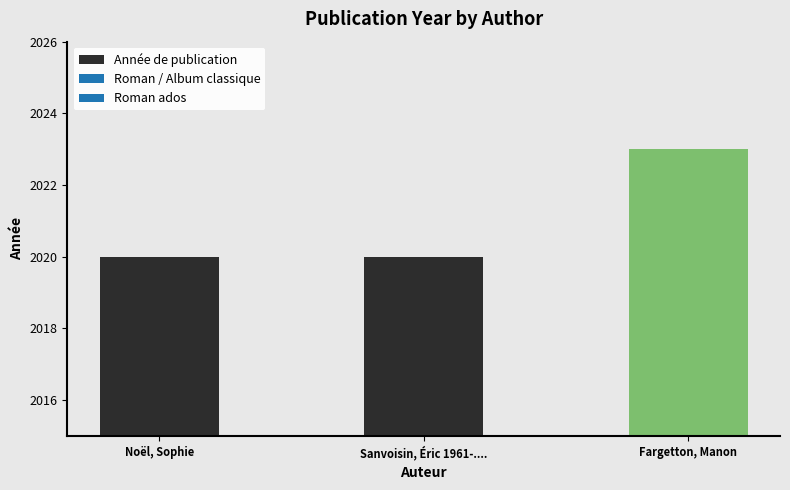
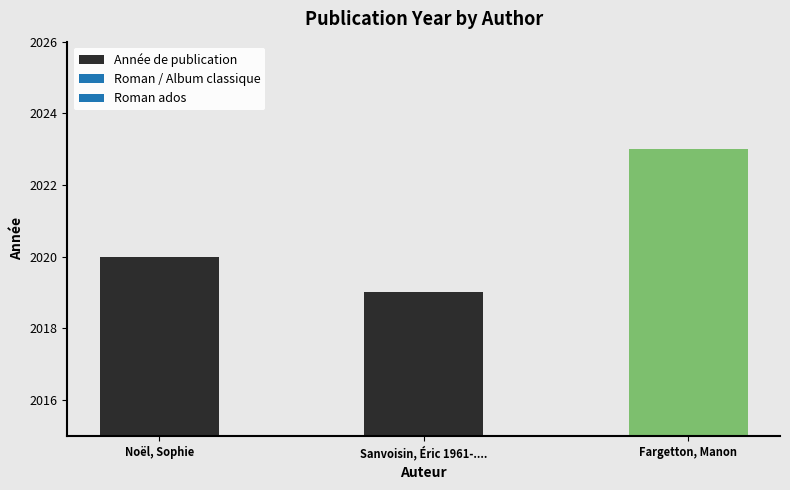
  {
    "Noël, Sophie": 2020,
-   "Sanvoisin, Éric 1961-....": 2020,
+   "Sanvoisin, Éric 1961-....": 2019,
    "Fargetton, Manon": 2023
  }
